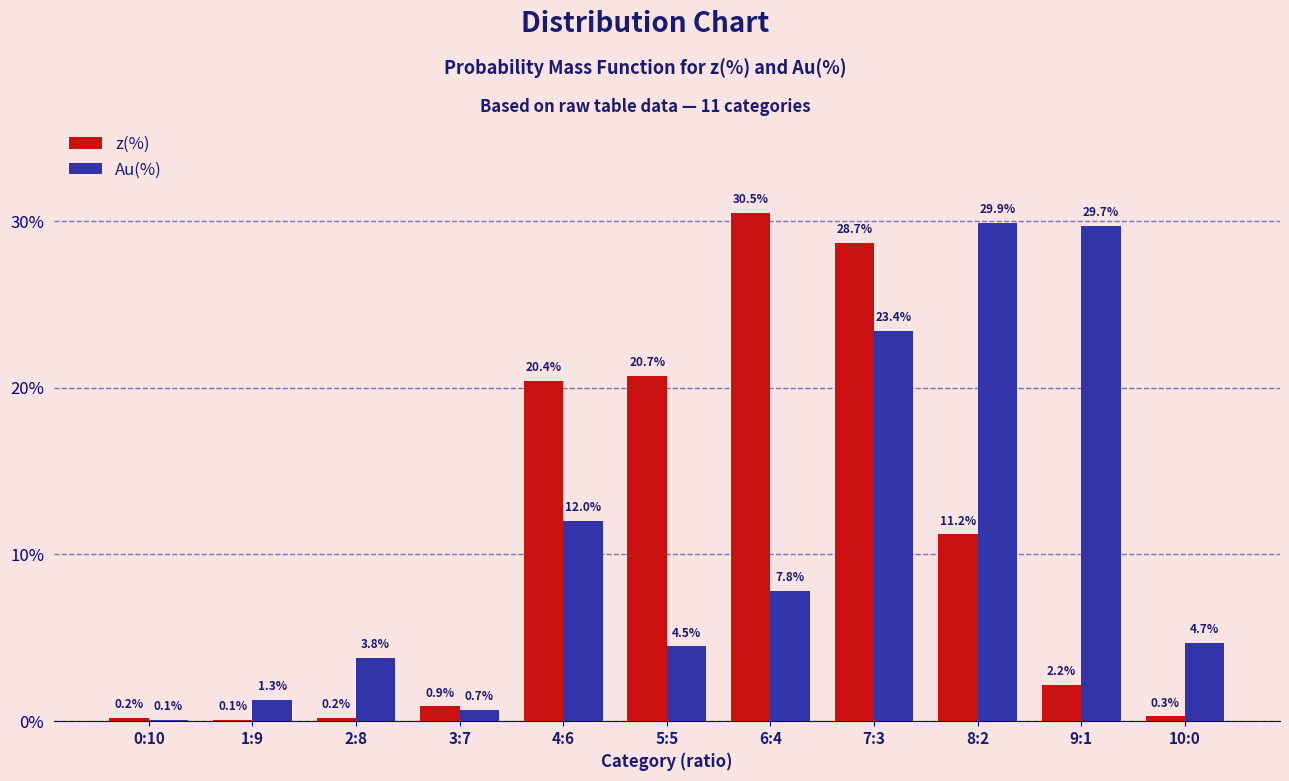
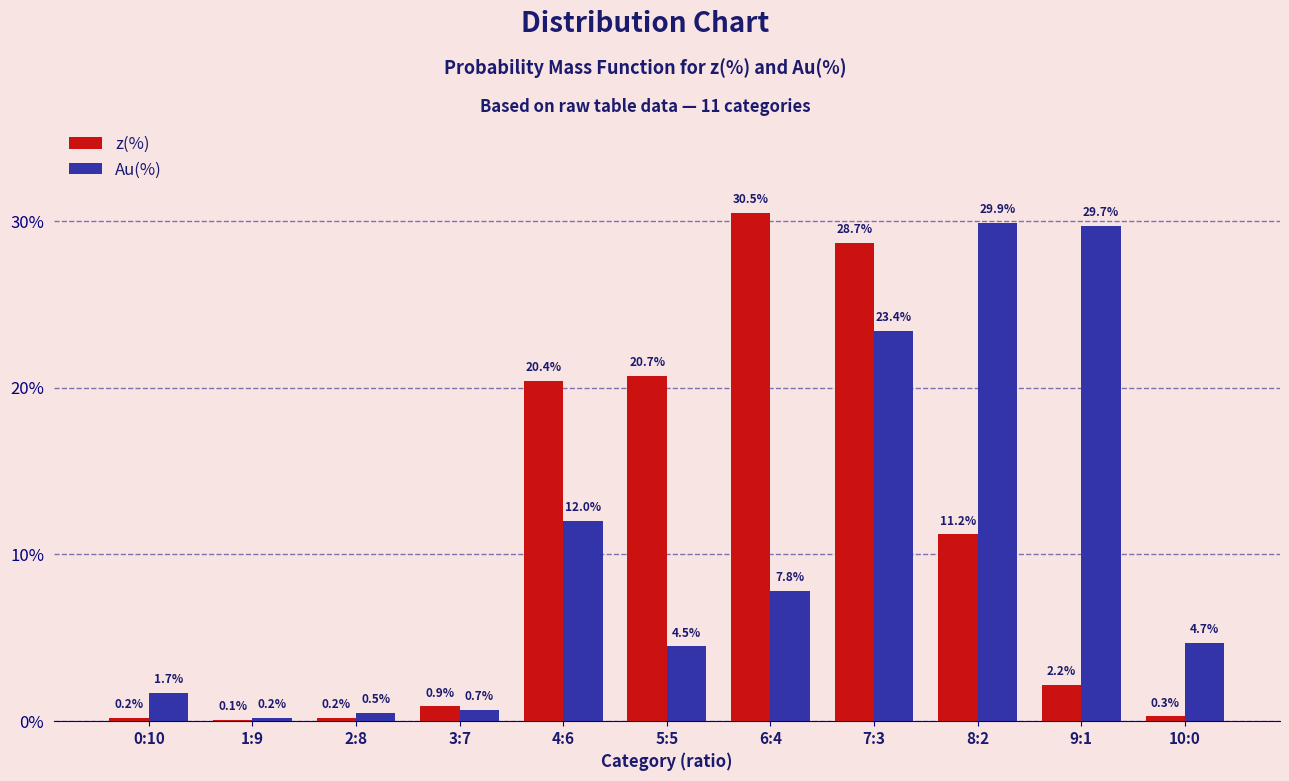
  {
    "z(%)": {
      "0:10": "0.2%",
      "1:9": "0.1%",
      "2:8": "0.2%",
      "3:7": "0.9%",
      "4:6": "20.4%",
      "5:5": "20.7%",
      "6:4": "30.5%",
      "7:3": "28.7%",
      "8:2": "11.2%",
      "9:1": "2.2%",
      "10:0": "0.3%"
    },
    "Au(%)": {
-     "0:10": "0.1%",
-     "1:9": "1.3%",
-     "2:8": "3.8%",
+     "0:10": "1.7%",
+     "1:9": "0.2%",
+     "2:8": "0.5%",
      "3:7": "0.7%",
      "4:6": "12.0%",
      "5:5": "4.5%",
      "6:4": "7.8%",
      "7:3": "23.4%",
      "8:2": "29.9%",
      "9:1": "29.7%",
      "10:0": "4.7%"
    }
  }
